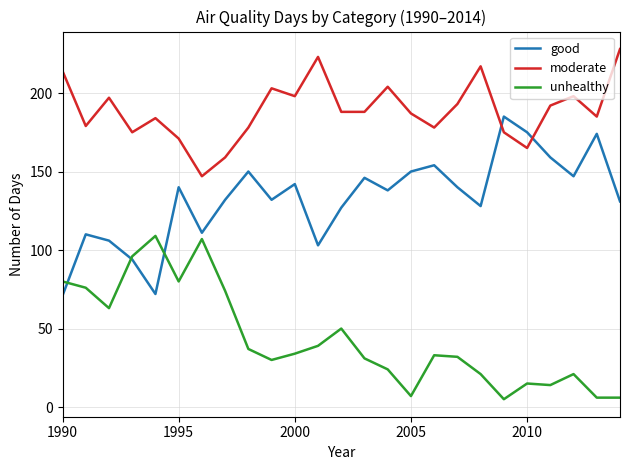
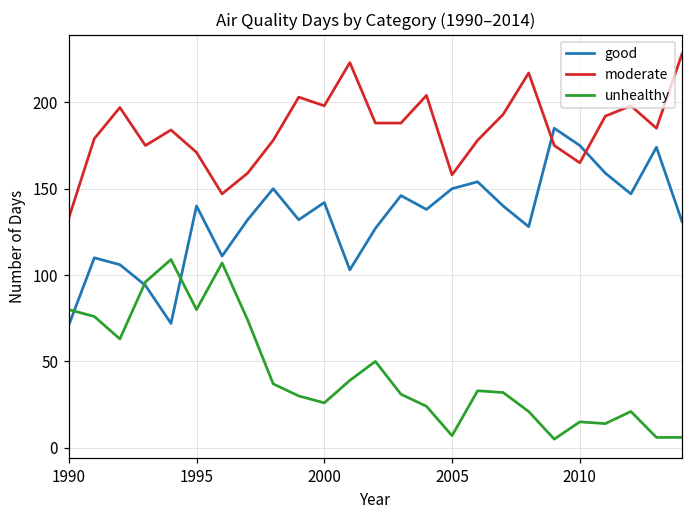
  {
    "good": {
      "1990": 71,
      "1995": 140,
      "2000": 142,
      "2005": 150,
      "2010": 175
    },
    "moderate": {
-     "1990": 214,
+     "1990": 133,
      "1995": 171,
      "2000": 198,
-     "2005": 187,
+     "2005": 158,
      "2010": 165
    },
    "unhealthy": {
      "1990": 80,
      "1995": 80,
-     "2000": 34,
+     "2000": 26,
      "2005": 7,
      "2010": 15
    }
  }
